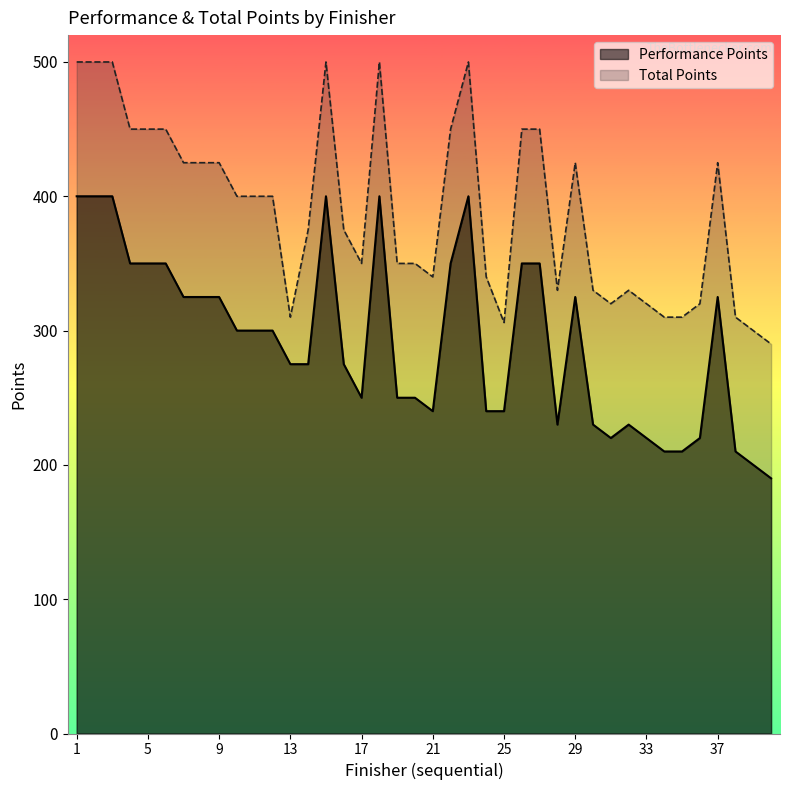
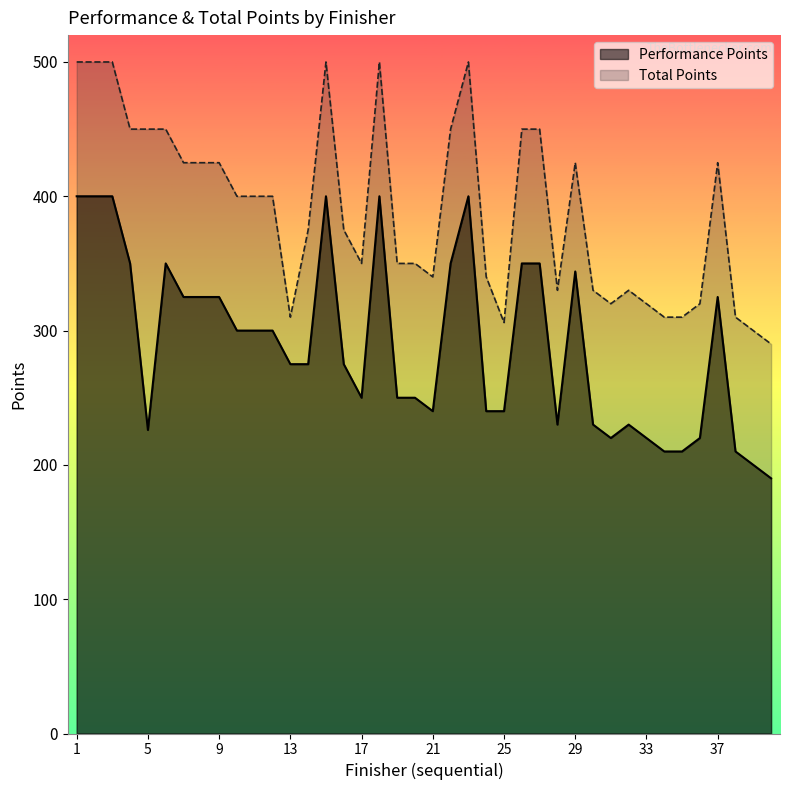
  {
    "Performance Points": {
      "1": 400,
-     "5": 350,
+     "5": 226,
      "9": 325,
      "13": 275,
      "17": 250,
      "21": 240,
      "25": 240,
-     "29": 325,
+     "29": 344,
      "33": 220,
      "37": 325
    },
    "Total Points": {
      "1": 500,
      "5": 450,
      "9": 425,
      "13": 310,
      "17": 350,
      "21": 340,
      "25": 306,
      "29": 425,
      "33": 320,
      "37": 425
    }
  }
